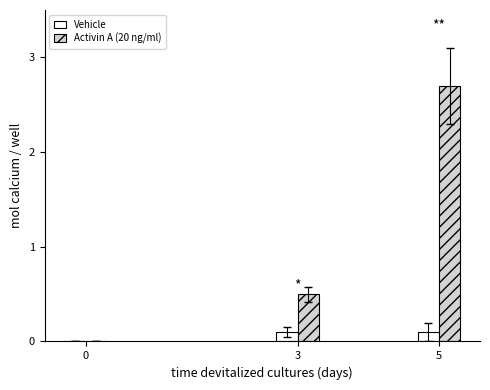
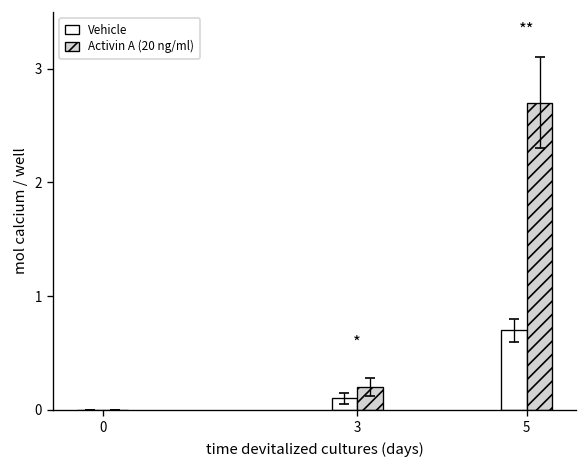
  {
    "Vehicle": {
      "0": 0.0,
      "3": 0.1,
-     "5": 0.1
+     "5": 0.7
    },
    "Activin A (20 ng/ml)": {
      "0": 0.0,
-     "3": 0.5,
+     "3": 0.2,
      "5": 2.7
    }
  }
